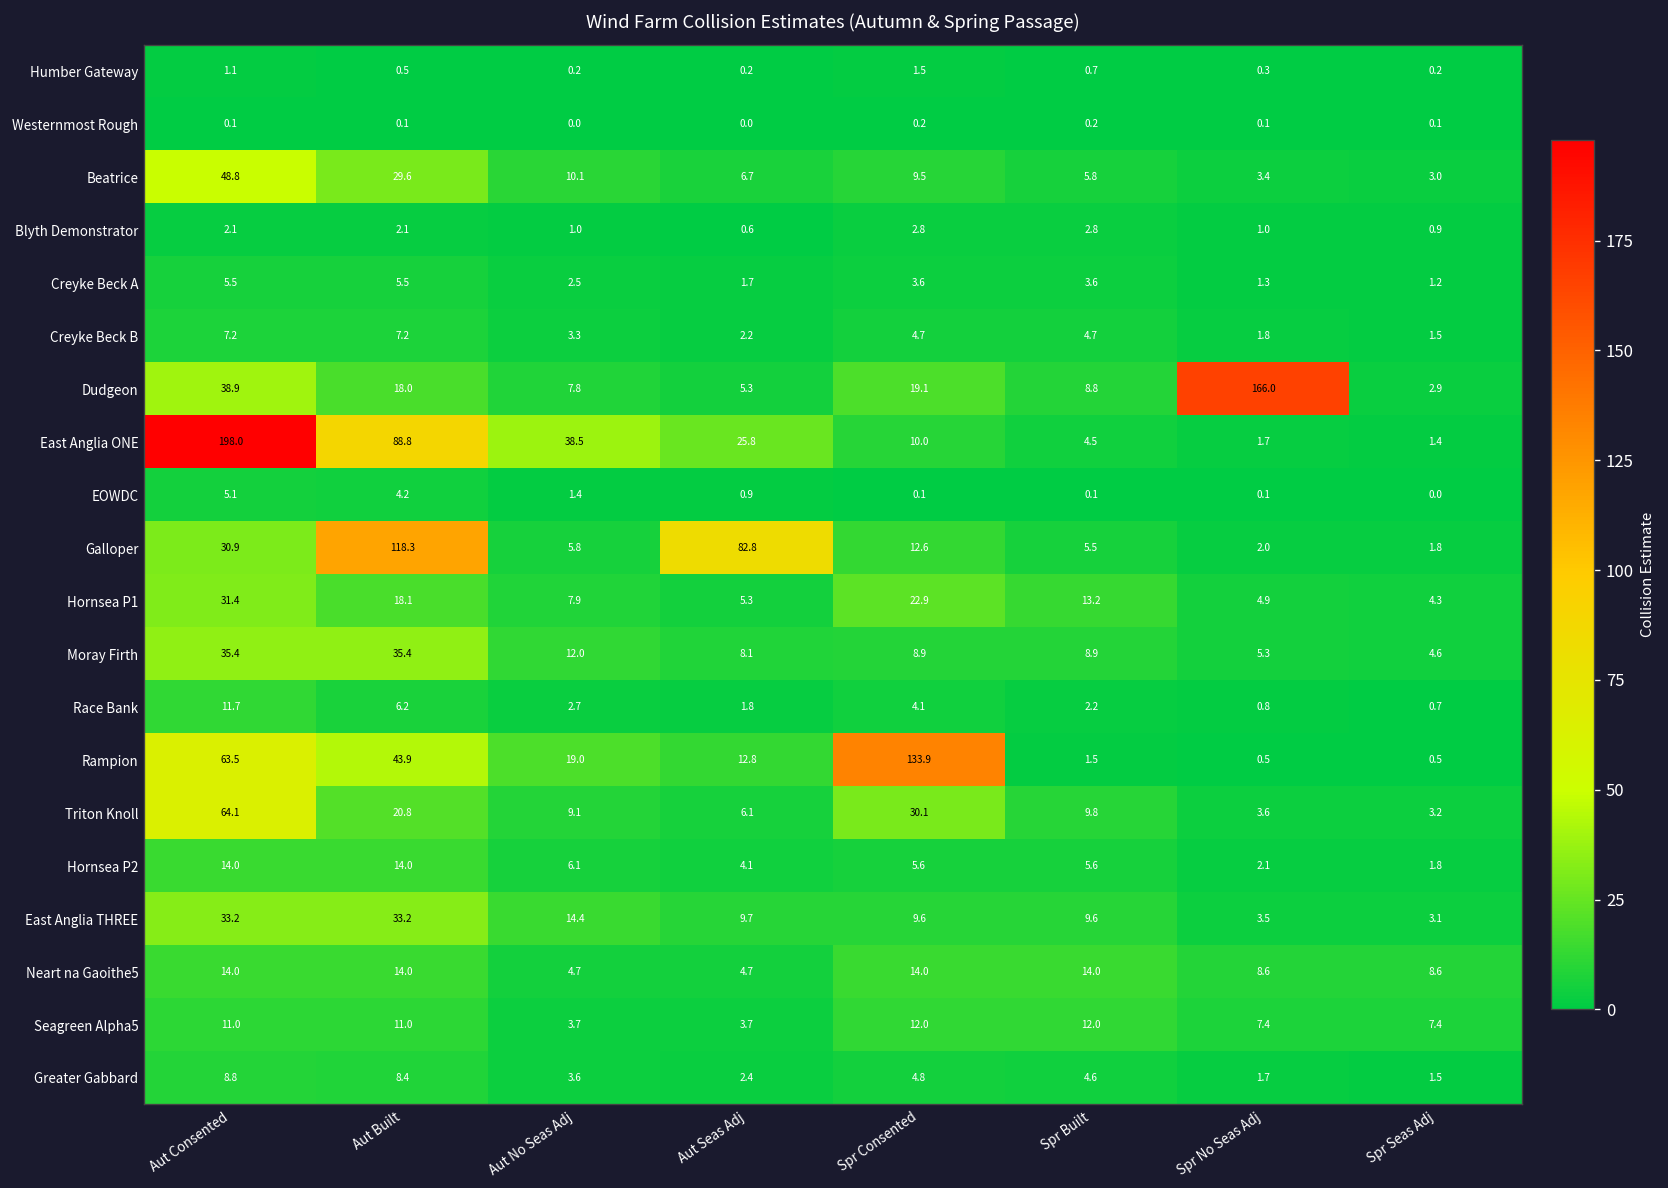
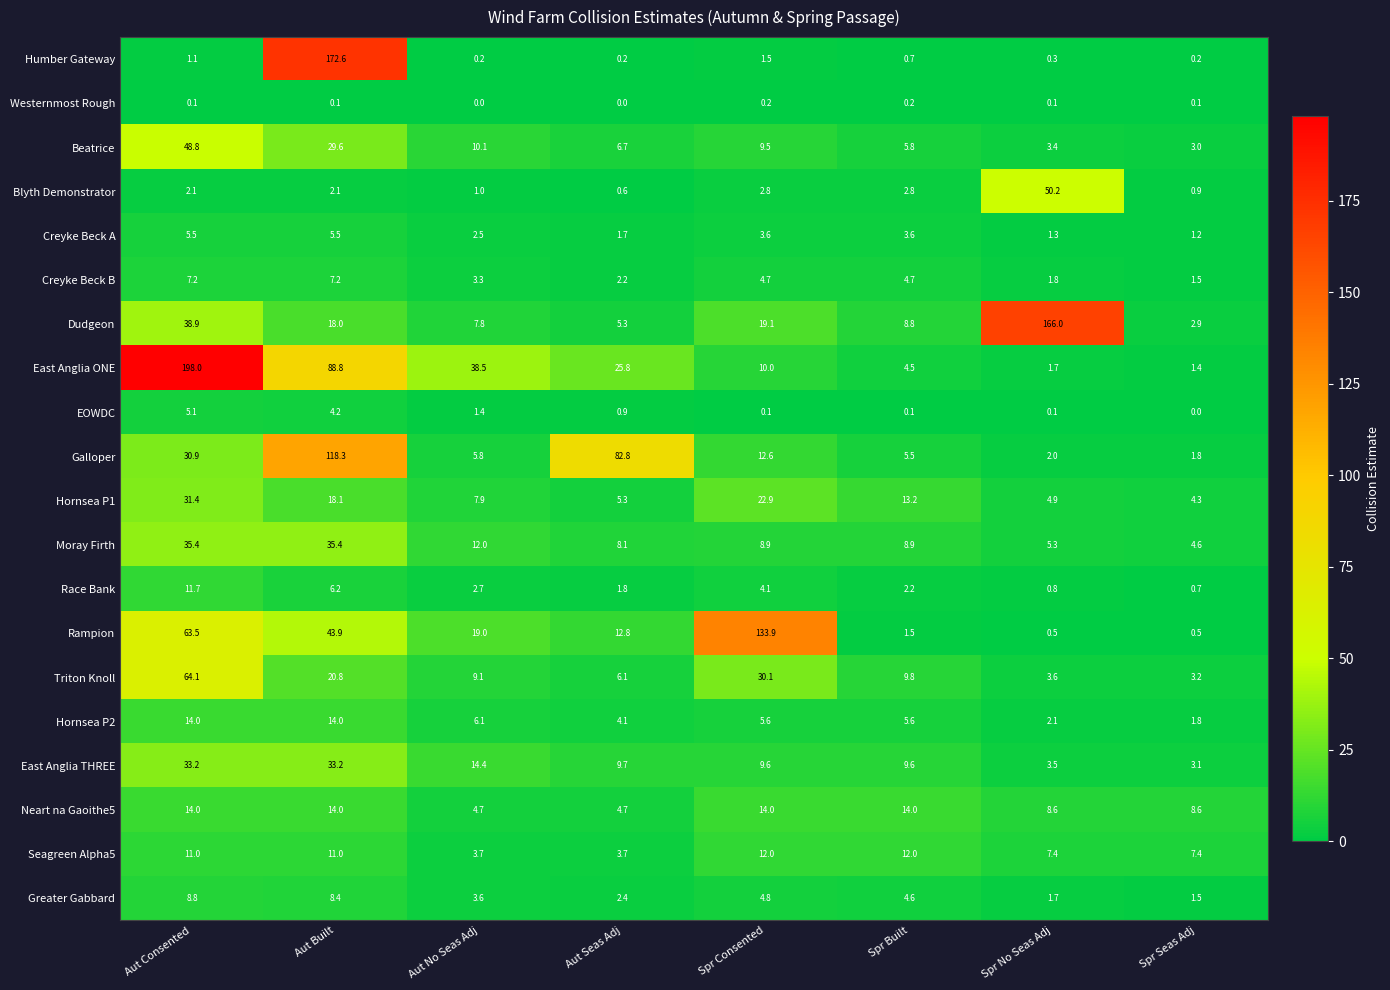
  {
    "Humber Gateway": {
      "Aut Consented": 1.1,
-     "Aut Built": 0.5,
+     "Aut Built": 172.6,
      "Aut No Seas Adj": 0.2,
      "Aut Seas Adj": 0.2,
      "Spr Consented": 1.5,
      "Spr Built": 0.7,
      "Spr No Seas Adj": 0.3,
      "Spr Seas Adj": 0.2
    },
    "Westernmost Rough": {
      "Aut Consented": 0.1,
      "Aut Built": 0.1,
      "Aut No Seas Adj": 0.0,
      "Aut Seas Adj": 0.0,
      "Spr Consented": 0.2,
      "Spr Built": 0.2,
      "Spr No Seas Adj": 0.1,
      "Spr Seas Adj": 0.1
    },
    "Beatrice": {
      "Aut Consented": 48.8,
      "Aut Built": 29.6,
      "Aut No Seas Adj": 10.1,
      "Aut Seas Adj": 6.7,
      "Spr Consented": 9.5,
      "Spr Built": 5.8,
      "Spr No Seas Adj": 3.4,
      "Spr Seas Adj": 3.0
    },
    "Blyth Demonstrator": {
      "Aut Consented": 2.1,
      "Aut Built": 2.1,
      "Aut No Seas Adj": 1.0,
      "Aut Seas Adj": 0.6,
      "Spr Consented": 2.8,
      "Spr Built": 2.8,
-     "Spr No Seas Adj": 1.0,
+     "Spr No Seas Adj": 50.2,
      "Spr Seas Adj": 0.9
    },
    "Creyke Beck A": {
      "Aut Consented": 5.5,
      "Aut Built": 5.5,
      "Aut No Seas Adj": 2.5,
      "Aut Seas Adj": 1.7,
      "Spr Consented": 3.6,
      "Spr Built": 3.6,
      "Spr No Seas Adj": 1.3,
      "Spr Seas Adj": 1.2
    },
    "Creyke Beck B": {
      "Aut Consented": 7.2,
      "Aut Built": 7.2,
      "Aut No Seas Adj": 3.3,
      "Aut Seas Adj": 2.2,
      "Spr Consented": 4.7,
      "Spr Built": 4.7,
      "Spr No Seas Adj": 1.8,
      "Spr Seas Adj": 1.5
    },
    "Dudgeon": {
      "Aut Consented": 38.9,
      "Aut Built": 18.0,
      "Aut No Seas Adj": 7.8,
      "Aut Seas Adj": 5.3,
      "Spr Consented": 19.1,
      "Spr Built": 8.8,
      "Spr No Seas Adj": 166.0,
      "Spr Seas Adj": 2.9
    },
    "East Anglia ONE": {
      "Aut Consented": 198.0,
      "Aut Built": 88.8,
      "Aut No Seas Adj": 38.5,
      "Aut Seas Adj": 25.8,
      "Spr Consented": 10.0,
      "Spr Built": 4.5,
      "Spr No Seas Adj": 1.7,
      "Spr Seas Adj": 1.4
    },
    "EOWDC": {
      "Aut Consented": 5.1,
      "Aut Built": 4.2,
      "Aut No Seas Adj": 1.4,
      "Aut Seas Adj": 0.9,
      "Spr Consented": 0.1,
      "Spr Built": 0.1,
      "Spr No Seas Adj": 0.1,
      "Spr Seas Adj": 0.0
    },
    "Galloper": {
      "Aut Consented": 30.9,
      "Aut Built": 118.3,
      "Aut No Seas Adj": 5.8,
      "Aut Seas Adj": 82.8,
      "Spr Consented": 12.6,
      "Spr Built": 5.5,
      "Spr No Seas Adj": 2.0,
      "Spr Seas Adj": 1.8
    },
    "Hornsea P1": {
      "Aut Consented": 31.4,
      "Aut Built": 18.1,
      "Aut No Seas Adj": 7.9,
      "Aut Seas Adj": 5.3,
      "Spr Consented": 22.9,
      "Spr Built": 13.2,
      "Spr No Seas Adj": 4.9,
      "Spr Seas Adj": 4.3
    },
    "Moray Firth": {
      "Aut Consented": 35.4,
      "Aut Built": 35.4,
      "Aut No Seas Adj": 12.0,
      "Aut Seas Adj": 8.1,
      "Spr Consented": 8.9,
      "Spr Built": 8.9,
      "Spr No Seas Adj": 5.3,
      "Spr Seas Adj": 4.6
    },
    "Race Bank": {
      "Aut Consented": 11.7,
      "Aut Built": 6.2,
      "Aut No Seas Adj": 2.7,
      "Aut Seas Adj": 1.8,
      "Spr Consented": 4.1,
      "Spr Built": 2.2,
      "Spr No Seas Adj": 0.8,
      "Spr Seas Adj": 0.7
    },
    "Rampion": {
      "Aut Consented": 63.5,
      "Aut Built": 43.9,
      "Aut No Seas Adj": 19.0,
      "Aut Seas Adj": 12.8,
      "Spr Consented": 133.9,
      "Spr Built": 1.5,
      "Spr No Seas Adj": 0.5,
      "Spr Seas Adj": 0.5
    },
    "Triton Knoll": {
      "Aut Consented": 64.1,
      "Aut Built": 20.8,
      "Aut No Seas Adj": 9.1,
      "Aut Seas Adj": 6.1,
      "Spr Consented": 30.1,
      "Spr Built": 9.8,
      "Spr No Seas Adj": 3.6,
      "Spr Seas Adj": 3.2
    },
    "Hornsea P2": {
      "Aut Consented": 14.0,
      "Aut Built": 14.0,
      "Aut No Seas Adj": 6.1,
      "Aut Seas Adj": 4.1,
      "Spr Consented": 5.6,
      "Spr Built": 5.6,
      "Spr No Seas Adj": 2.1,
      "Spr Seas Adj": 1.8
    },
    "East Anglia THREE": {
      "Aut Consented": 33.2,
      "Aut Built": 33.2,
      "Aut No Seas Adj": 14.4,
      "Aut Seas Adj": 9.7,
      "Spr Consented": 9.6,
      "Spr Built": 9.6,
      "Spr No Seas Adj": 3.5,
      "Spr Seas Adj": 3.1
    },
    "Neart na Gaoithe5": {
      "Aut Consented": 14.0,
      "Aut Built": 14.0,
      "Aut No Seas Adj": 4.7,
      "Aut Seas Adj": 4.7,
      "Spr Consented": 14.0,
      "Spr Built": 14.0,
      "Spr No Seas Adj": 8.6,
      "Spr Seas Adj": 8.6
    },
    "Seagreen Alpha5": {
      "Aut Consented": 11.0,
      "Aut Built": 11.0,
      "Aut No Seas Adj": 3.7,
      "Aut Seas Adj": 3.7,
      "Spr Consented": 12.0,
      "Spr Built": 12.0,
      "Spr No Seas Adj": 7.4,
      "Spr Seas Adj": 7.4
    },
    "Greater Gabbard": {
      "Aut Consented": 8.8,
      "Aut Built": 8.4,
      "Aut No Seas Adj": 3.6,
      "Aut Seas Adj": 2.4,
      "Spr Consented": 4.8,
      "Spr Built": 4.6,
      "Spr No Seas Adj": 1.7,
      "Spr Seas Adj": 1.5
    }
  }
